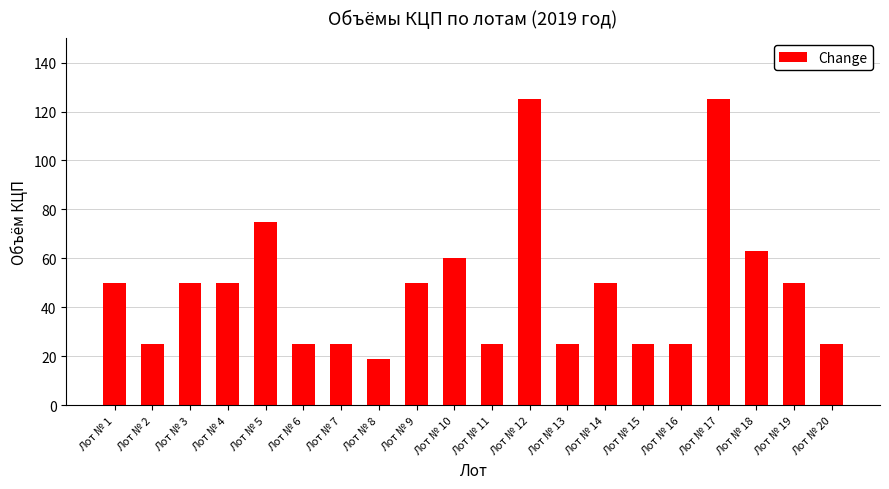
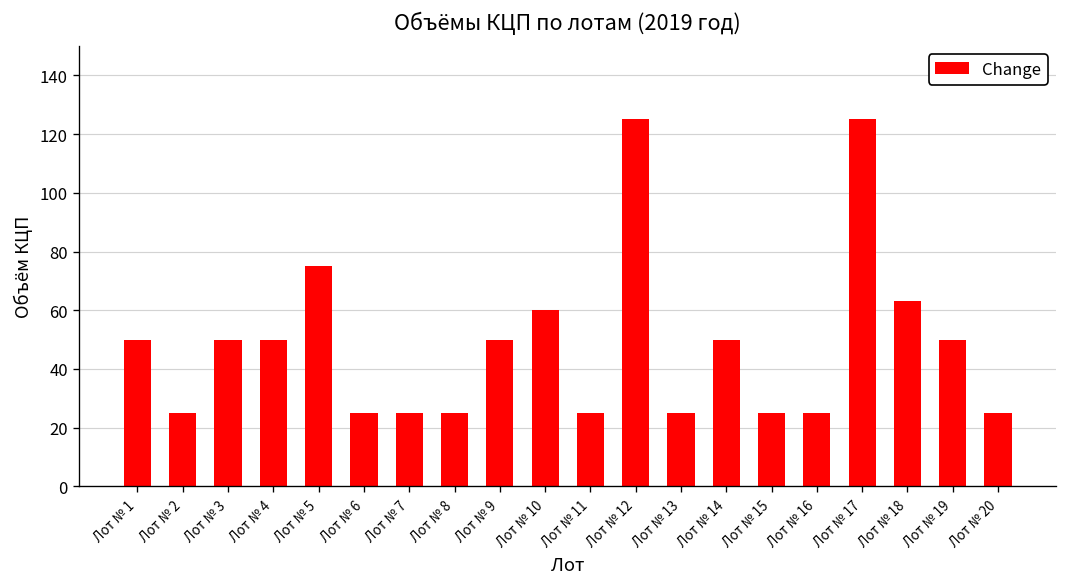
  {
    "Лот № 1": 50,
    "Лот № 2": 25,
    "Лот № 3": 50,
    "Лот № 4": 50,
    "Лот № 5": 75,
    "Лот № 6": 25,
    "Лот № 7": 25,
-   "Лот № 8": 19,
+   "Лот № 8": 25,
    "Лот № 9": 50,
    "Лот № 10": 60,
    "Лот № 11": 25,
    "Лот № 12": 125,
    "Лот № 13": 25,
    "Лот № 14": 50,
    "Лот № 15": 25,
    "Лот № 16": 25,
    "Лот № 17": 125,
    "Лот № 18": 63,
    "Лот № 19": 50,
    "Лот № 20": 25
  }
